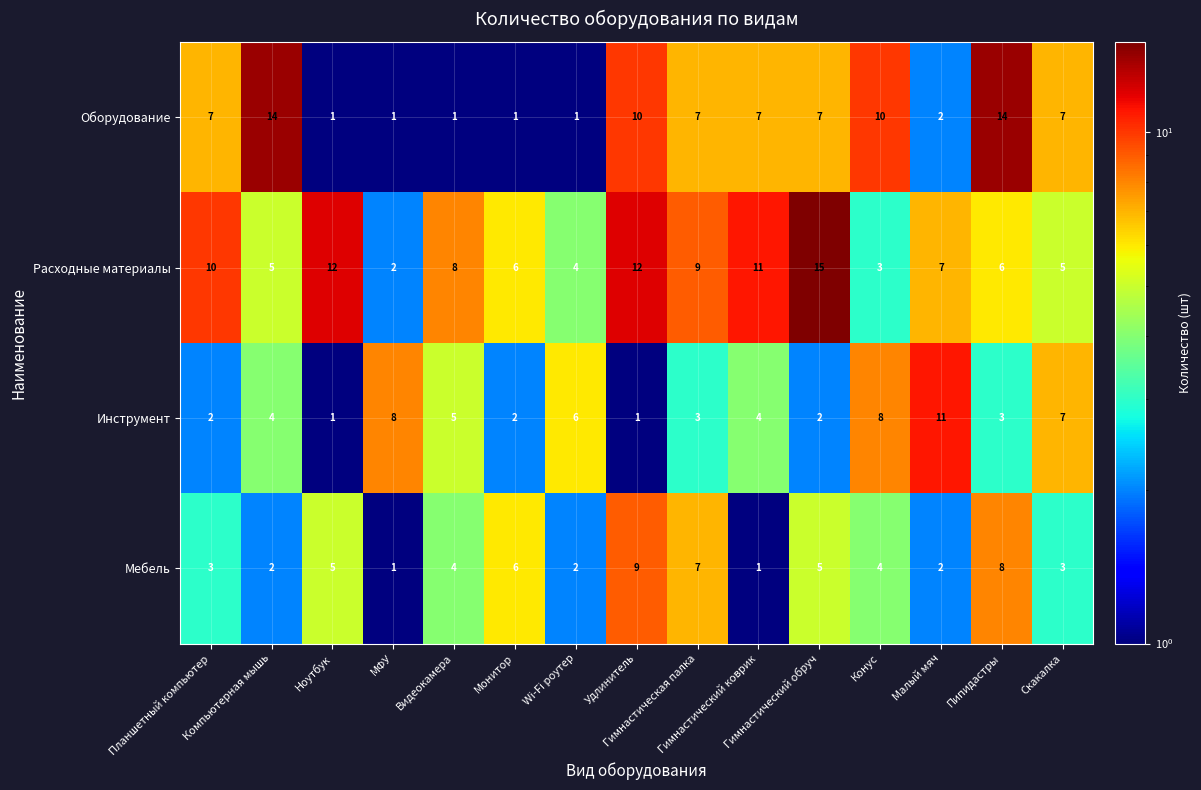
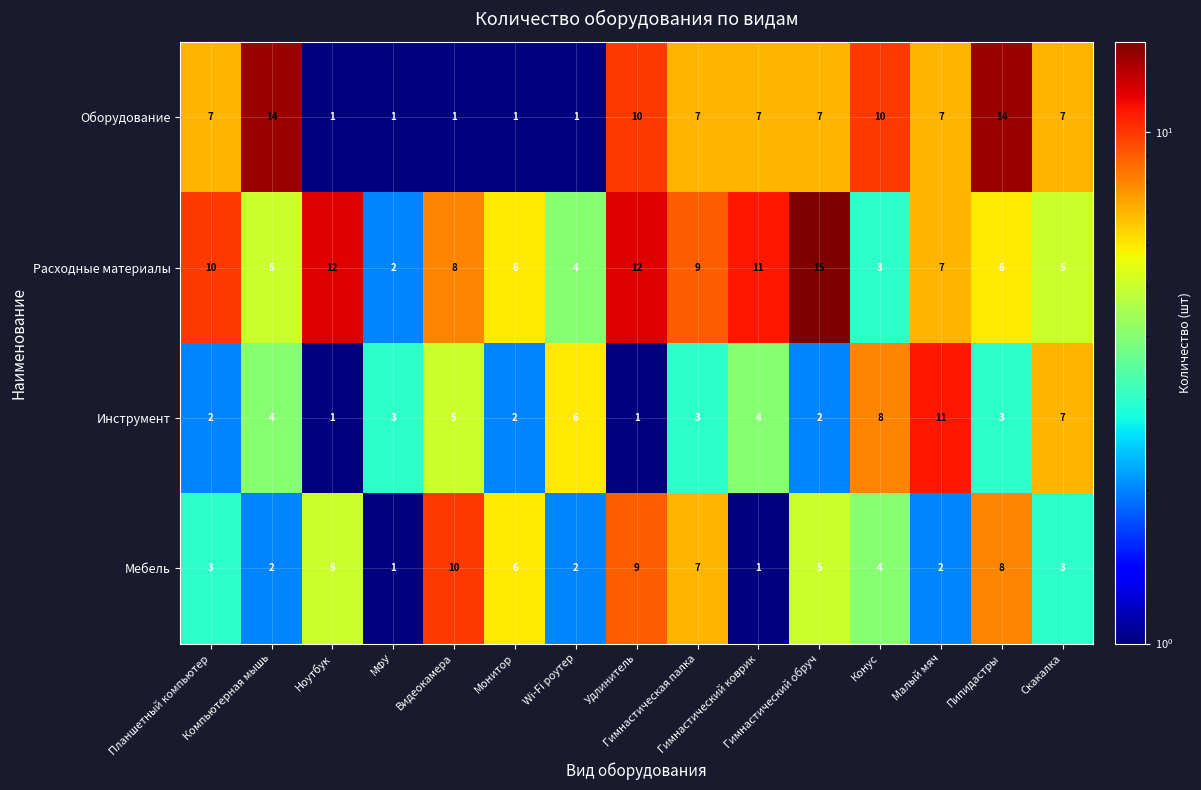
  {
    "Оборудование": {
      "Планшетный компьютер": 7,
      "Компьютерная мышь": 14,
      "Ноутбук": 1,
      "МФУ": 1,
      "Видеокамера": 1,
      "Монитор": 1,
      "Wi-Fi роутер": 1,
      "Удлинитель": 10,
      "Гимнастическая палка": 7,
      "Гимнастический коврик": 7,
      "Гимнастический обруч": 7,
      "Конус": 10,
-     "Малый мяч": 2,
+     "Малый мяч": 7,
      "Пипидастры": 14,
      "Скакалка": 7
    },
    "Расходные материалы": {
      "Планшетный компьютер": 10,
      "Компьютерная мышь": 5,
      "Ноутбук": 12,
      "МФУ": 2,
      "Видеокамера": 8,
      "Монитор": 6,
      "Wi-Fi роутер": 4,
      "Удлинитель": 12,
      "Гимнастическая палка": 9,
      "Гимнастический коврик": 11,
      "Гимнастический обруч": 15,
      "Конус": 3,
      "Малый мяч": 7,
      "Пипидастры": 6,
      "Скакалка": 5
    },
    "Инструмент": {
      "Планшетный компьютер": 2,
      "Компьютерная мышь": 4,
      "Ноутбук": 1,
-     "МФУ": 8,
+     "МФУ": 3,
      "Видеокамера": 5,
      "Монитор": 2,
      "Wi-Fi роутер": 6,
      "Удлинитель": 1,
      "Гимнастическая палка": 3,
      "Гимнастический коврик": 4,
      "Гимнастический обруч": 2,
      "Конус": 8,
      "Малый мяч": 11,
      "Пипидастры": 3,
      "Скакалка": 7
    },
    "Мебель": {
      "Планшетный компьютер": 3,
      "Компьютерная мышь": 2,
      "Ноутбук": 5,
      "МФУ": 1,
-     "Видеокамера": 4,
+     "Видеокамера": 10,
      "Монитор": 6,
      "Wi-Fi роутер": 2,
      "Удлинитель": 9,
      "Гимнастическая палка": 7,
      "Гимнастический коврик": 1,
      "Гимнастический обруч": 5,
      "Конус": 4,
      "Малый мяч": 2,
      "Пипидастры": 8,
      "Скакалка": 3
    }
  }
